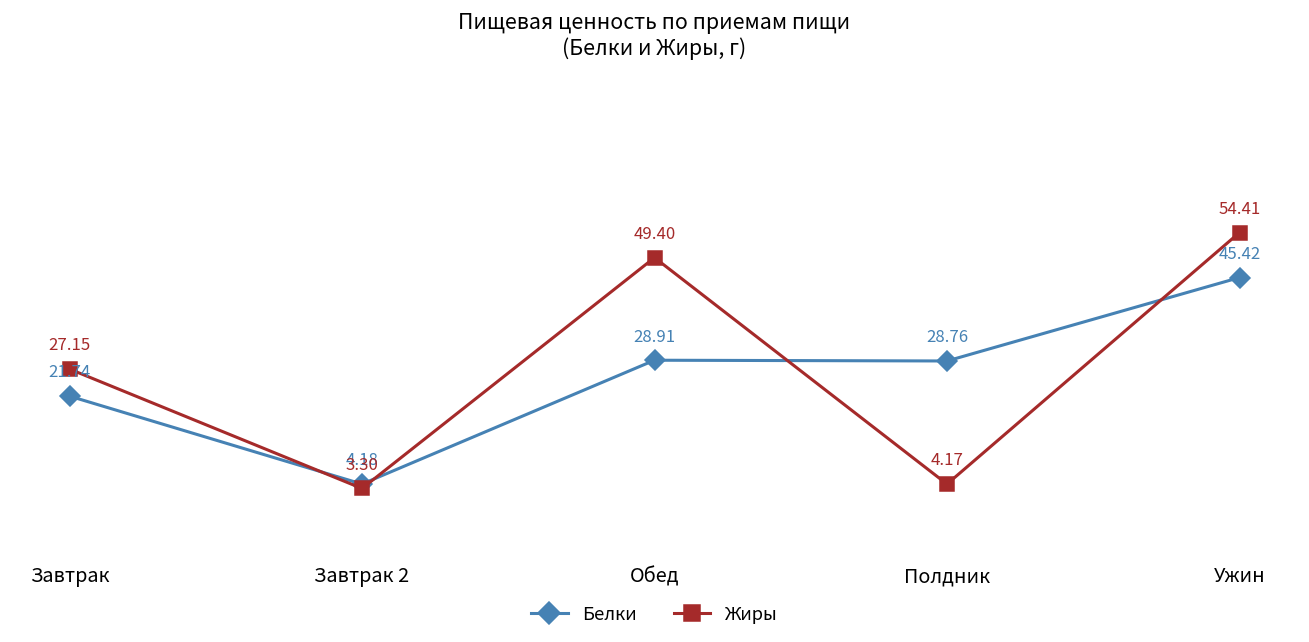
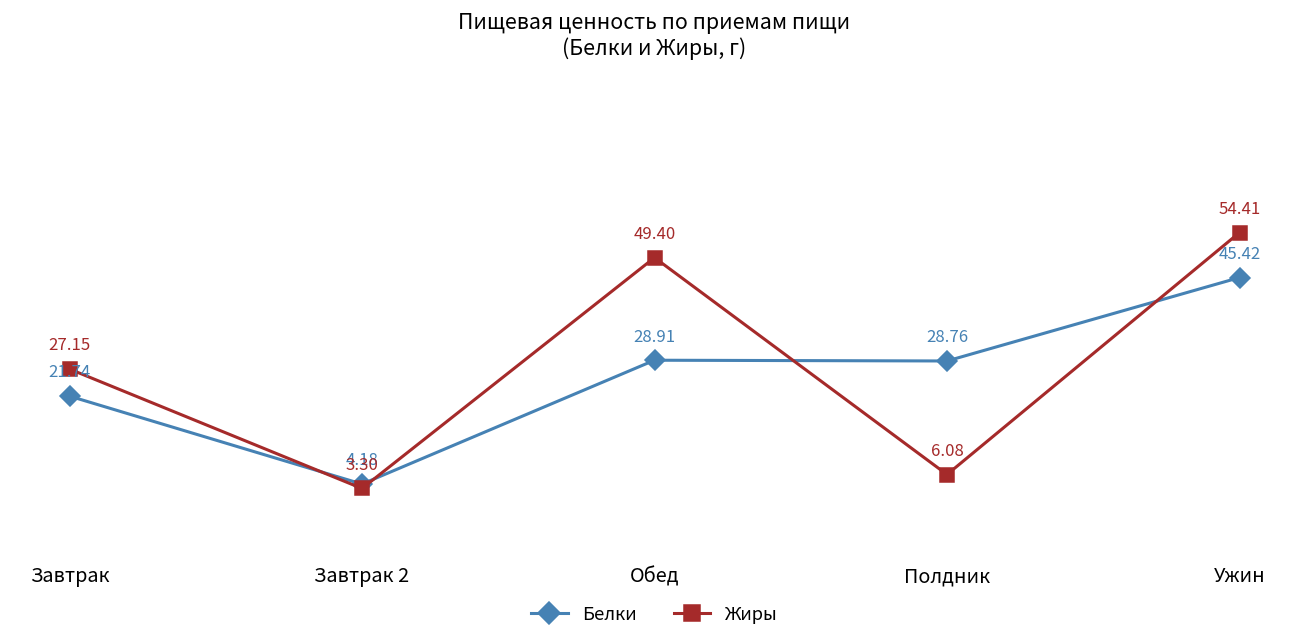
  {
    "Белки": {
      "Обед": 28.91,
      "Полдник": 28.76,
      "Ужин": 45.42
    },
    "Жиры": {
      "Завтрак": 27.15,
      "Обед": 49.40,
-     "Полдник": 4.17,
+     "Полдник": 6.08,
      "Ужин": 54.41
    }
  }
